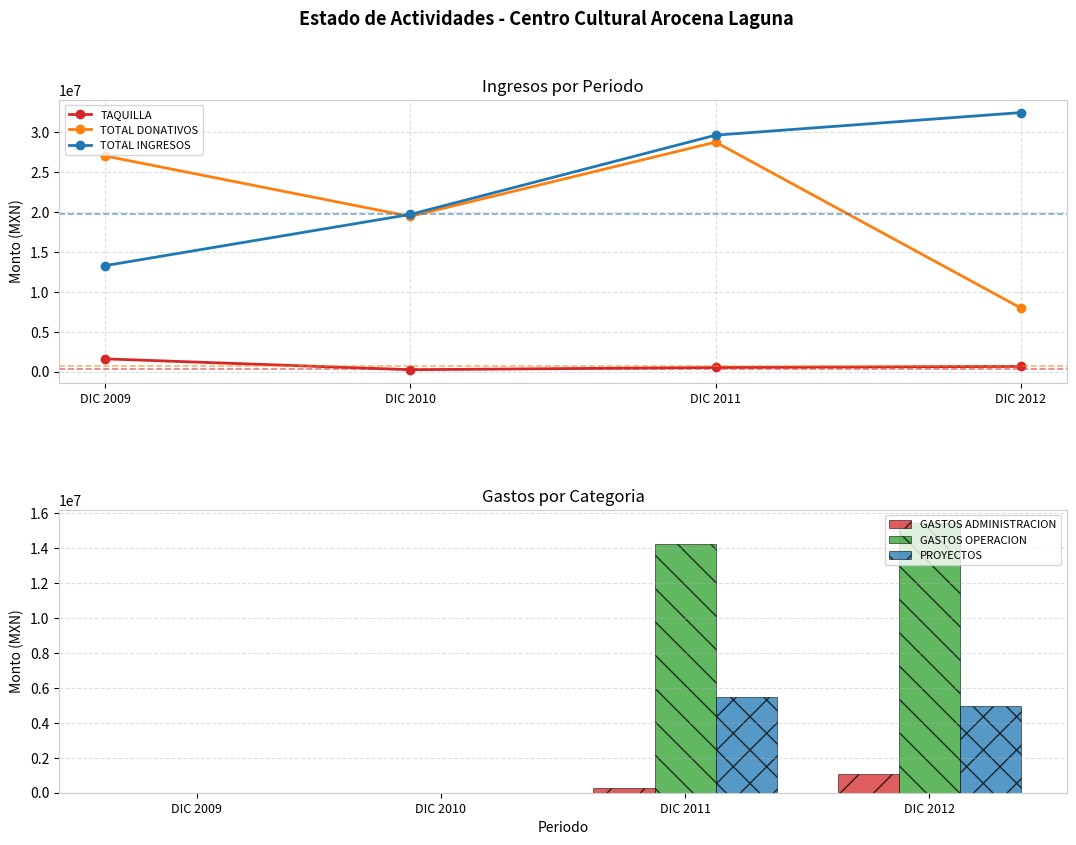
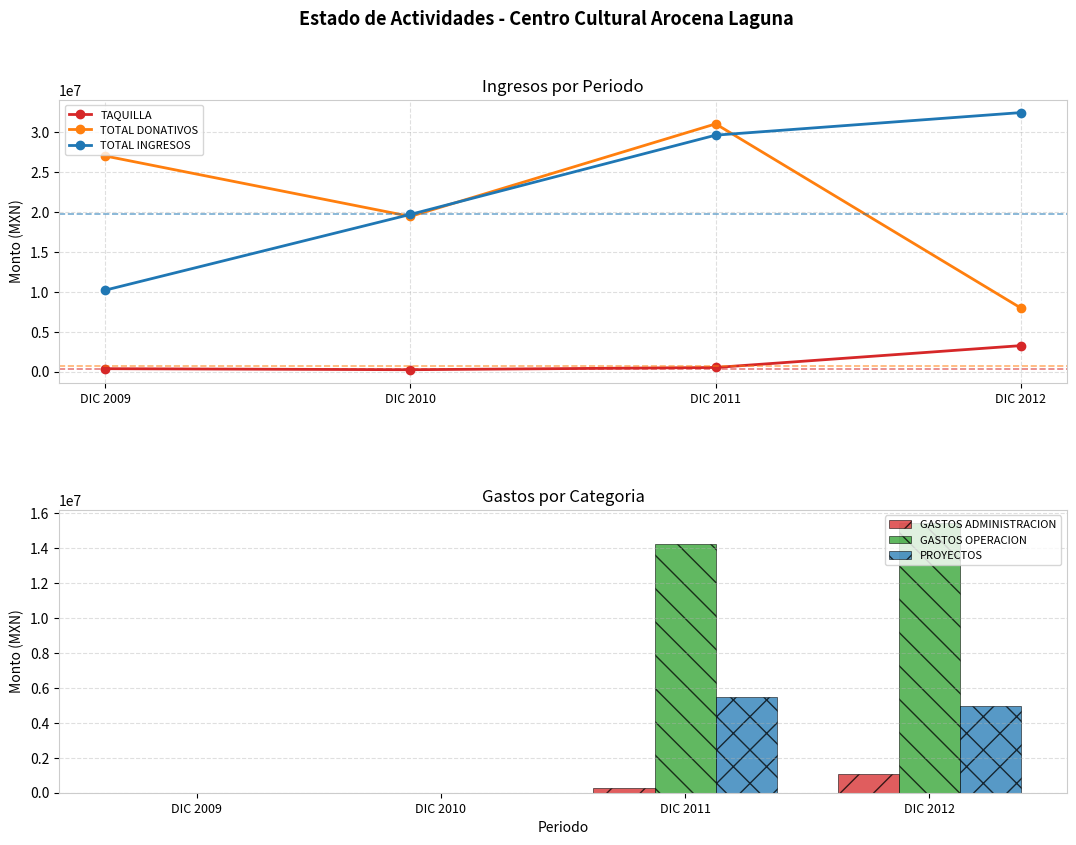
  {
    "Ingresos por Periodo": {
      "TAQUILLA": {
-       "DIC 2009": 2000000,
+       "DIC 2009": 0,
        "DIC 2010": 0,
        "DIC 2011": 1000000,
-       "DIC 2012": 1000000
+       "DIC 2012": 3000000
      },
      "TOTAL DONATIVOS": {
        "DIC 2009": 27000000,
-       "DIC 2011": 29000000,
+       "DIC 2011": 31000000,
        "DIC 2012": 8000000
      },
      "TOTAL INGRESOS": {
-       "DIC 2009": 13000000,
+       "DIC 2009": 10000000,
        "DIC 2011": 30000000,
        "DIC 2012": 32000000
      }
    },
    "Gastos por Categoria": {
      "GASTOS ADMINISTRACION": {
        "DIC 2009": 0,
        "DIC 2010": 0,
        "DIC 2011": 200000,
        "DIC 2012": 1100000
      },
      "GASTOS OPERACION": {
        "DIC 2009": 0,
        "DIC 2010": 0,
        "DIC 2011": 14300000
      },
      "PROYECTOS": {
        "DIC 2009": 0,
        "DIC 2010": 0,
        "DIC 2011": 5500000,
        "DIC 2012": 5000000
      }
    }
  }
